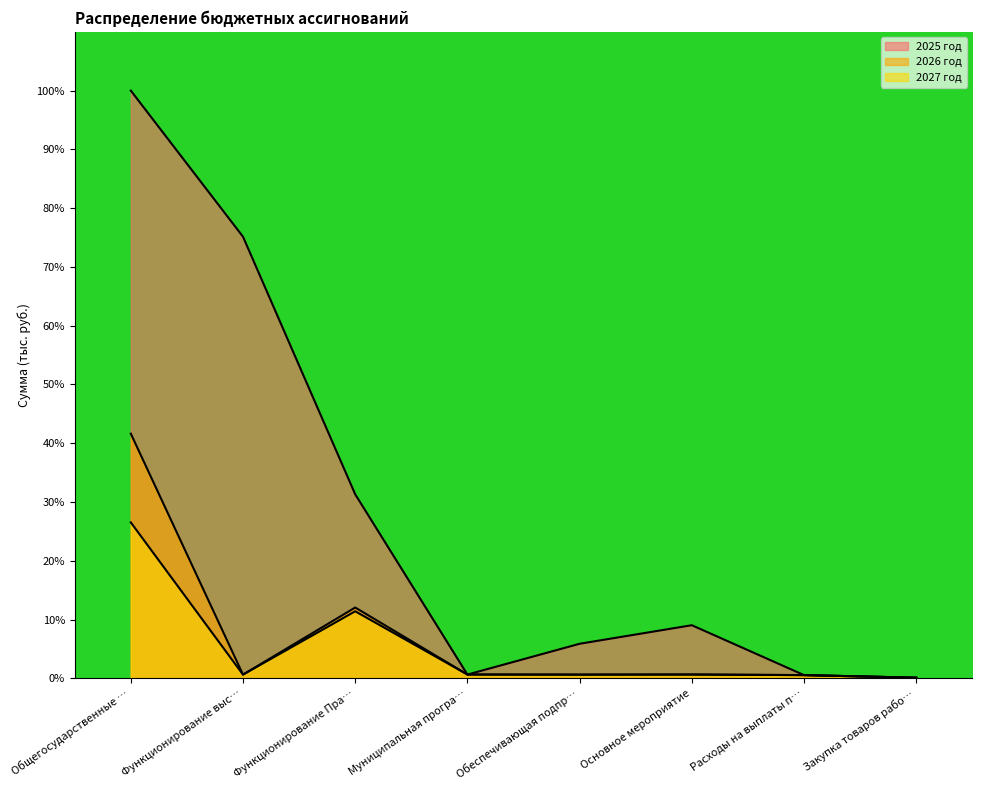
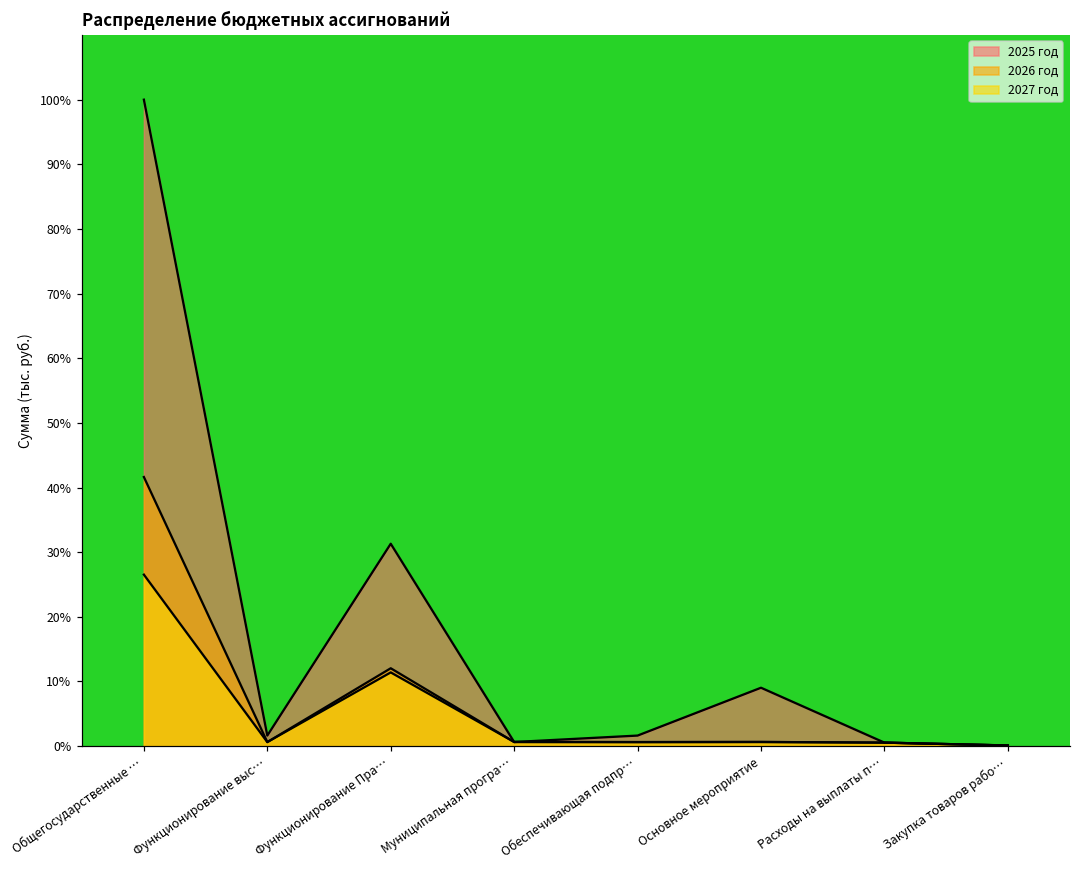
  {
    "2025 год": {
      "Общегосударственные …": "100%",
-     "Функционирование выс…": "75%",
+     "Функционирование выс…": "2%",
      "Функционирование Пра…": "31%",
-     "Обеспечивающая подпр…": "6%",
+     "Обеспечивающая подпр…": "2%",
      "Основное мероприятие": "9%"
    }
  }
